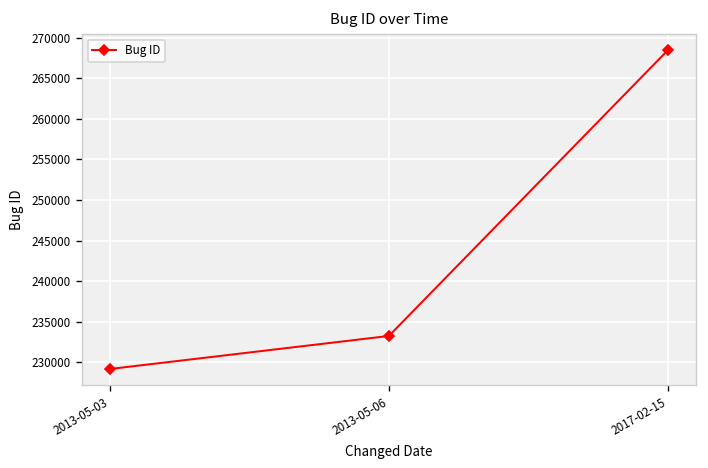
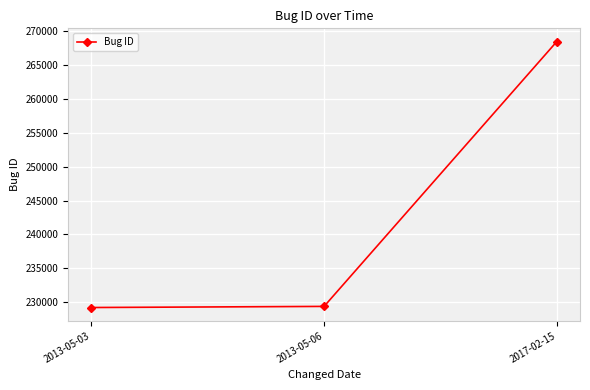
  {
    "2013-05-03": 229000,
-   "2013-05-06": 233000,
+   "2013-05-06": 229000,
    "2017-02-15": 268000
  }
